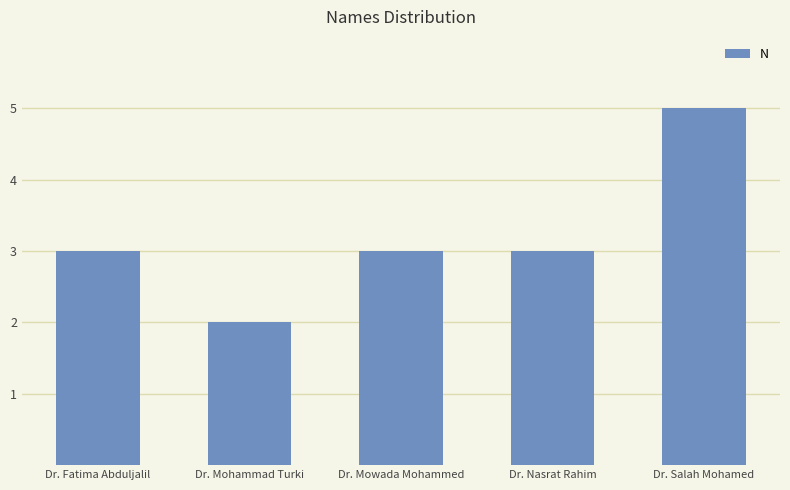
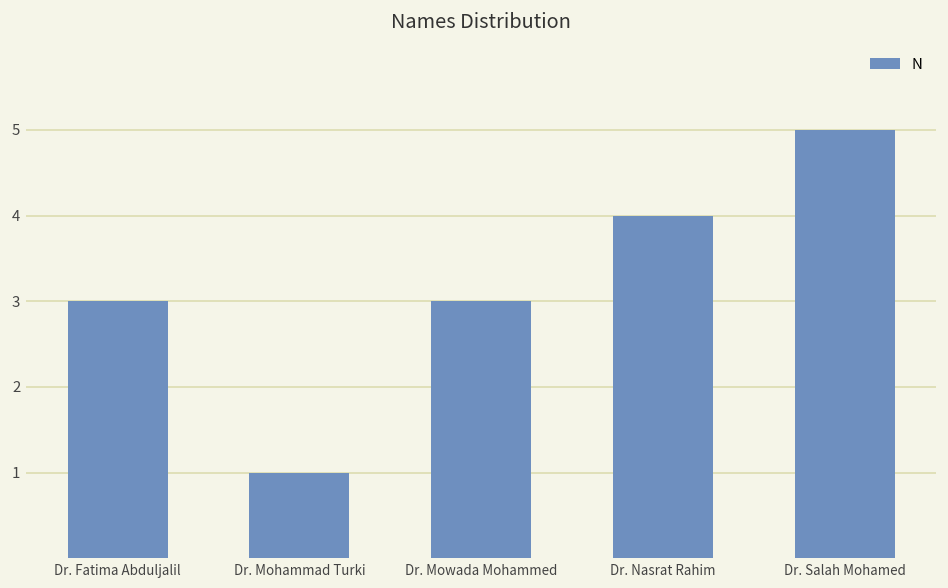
  {
    "Dr. Fatima Abduljalil": 3,
-   "Dr. Mohammad Turki": 2,
+   "Dr. Mohammad Turki": 1,
    "Dr. Mowada Mohammed": 3,
-   "Dr. Nasrat Rahim": 3,
+   "Dr. Nasrat Rahim": 4,
    "Dr. Salah Mohamed": 5
  }
